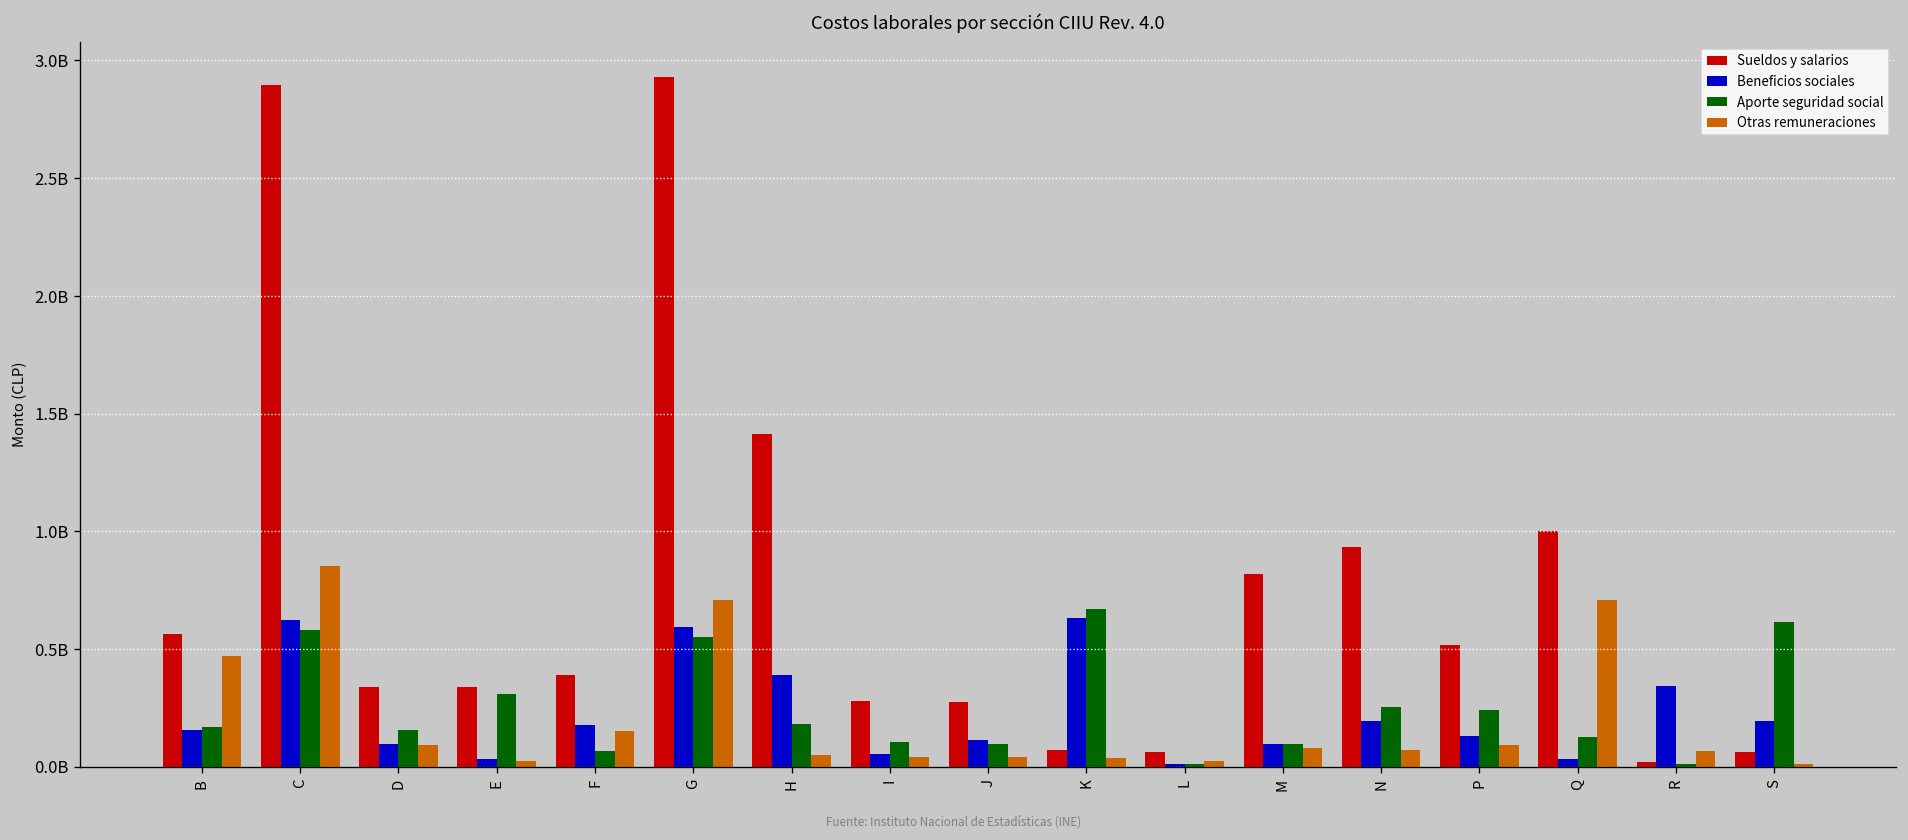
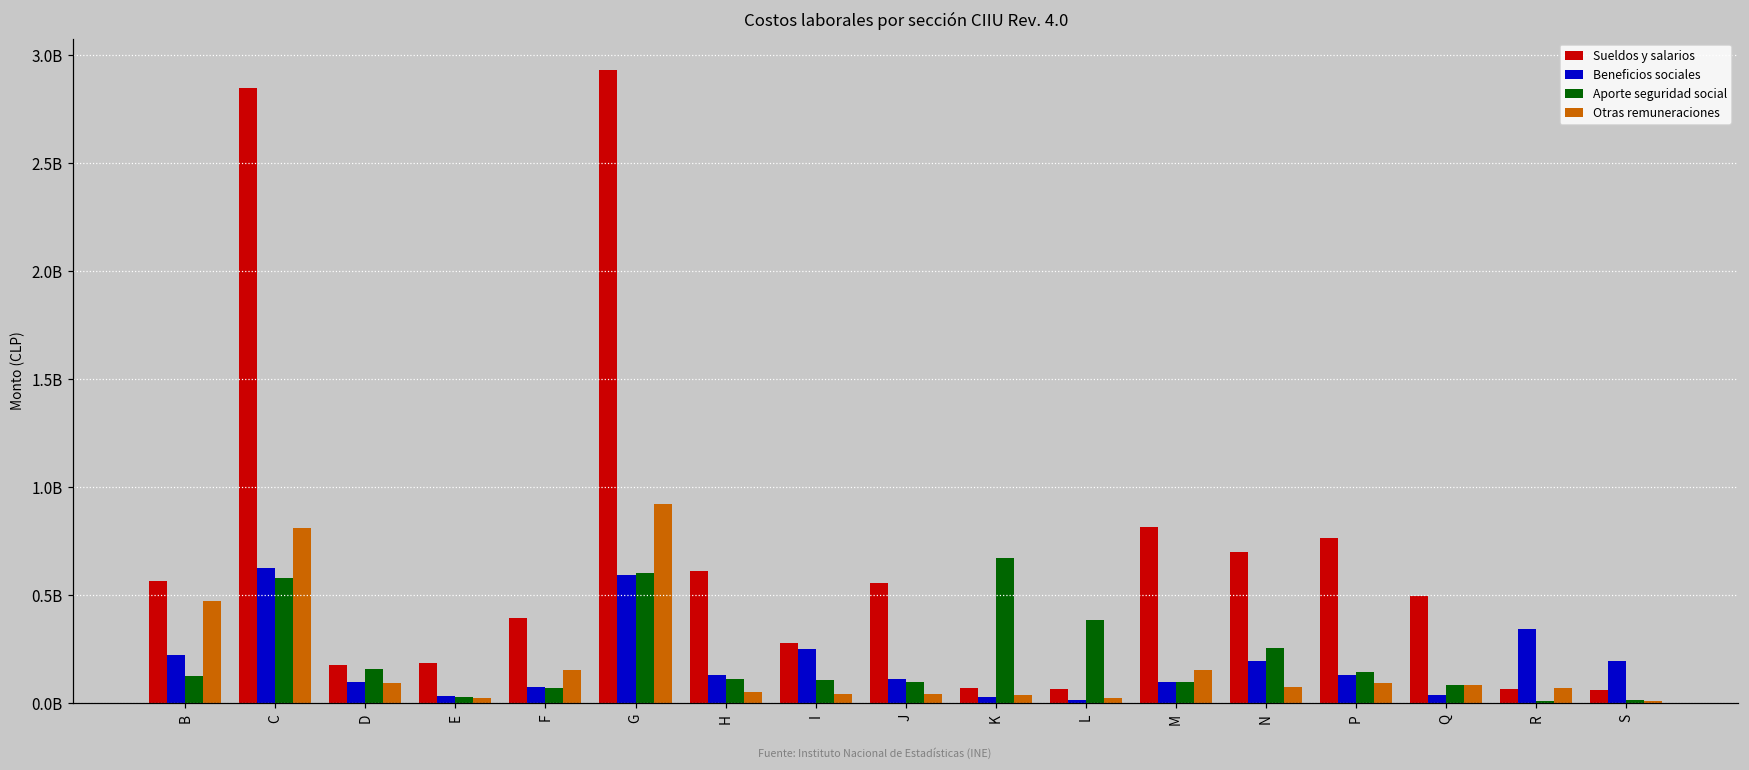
  {
    "Sueldos y salarios": {
      "B": 560000000,
-     "C": 2890000000,
-     "D": 340000000,
-     "E": 340000000,
+     "C": 2850000000,
+     "D": 180000000,
+     "E": 190000000,
      "F": 390000000,
      "G": 2930000000,
-     "H": 1410000000,
+     "H": 610000000,
      "I": 280000000,
-     "J": 280000000,
+     "J": 560000000,
      "K": 70000000,
      "L": 60000000,
      "M": 820000000,
-     "N": 930000000,
-     "P": 520000000,
-     "Q": 1000000000,
-     "R": 20000000,
+     "N": 700000000,
+     "P": 760000000,
+     "Q": 500000000,
+     "R": 70000000,
      "S": 60000000
    },
    "Beneficios sociales": {
-     "B": 160000000,
+     "B": 220000000,
      "C": 620000000,
      "D": 100000000,
      "E": 30000000,
-     "F": 180000000,
+     "F": 70000000,
      "G": 590000000,
-     "H": 390000000,
-     "I": 50000000,
+     "H": 130000000,
+     "I": 250000000,
      "J": 110000000,
-     "K": 630000000,
+     "K": 30000000,
      "M": 100000000,
      "N": 190000000,
      "P": 130000000,
      "Q": 40000000,
      "R": 340000000,
      "S": 190000000
    },
    "Aporte seguridad social": {
-     "B": 170000000,
+     "B": 120000000,
      "C": 580000000,
      "D": 160000000,
-     "E": 310000000,
+     "E": 30000000,
      "F": 70000000,
-     "G": 550000000,
-     "H": 180000000,
+     "G": 600000000,
+     "H": 110000000,
      "I": 110000000,
      "J": 100000000,
      "K": 670000000,
-     "L": 10000000,
+     "L": 380000000,
      "M": 100000000,
      "N": 250000000,
-     "P": 240000000,
-     "Q": 130000000,
-     "S": 620000000
+     "P": 140000000,
+     "Q": 90000000,
+     "S": 10000000
    },
    "Otras remuneraciones": {
      "B": 470000000,
-     "C": 850000000,
+     "C": 810000000,
      "D": 90000000,
      "E": 20000000,
      "F": 150000000,
-     "G": 710000000,
+     "G": 920000000,
      "H": 50000000,
      "I": 40000000,
      "J": 40000000,
      "K": 40000000,
      "L": 20000000,
-     "M": 80000000,
+     "M": 150000000,
      "N": 70000000,
      "P": 90000000,
-     "Q": 710000000,
+     "Q": 80000000,
      "R": 70000000
    }
  }
